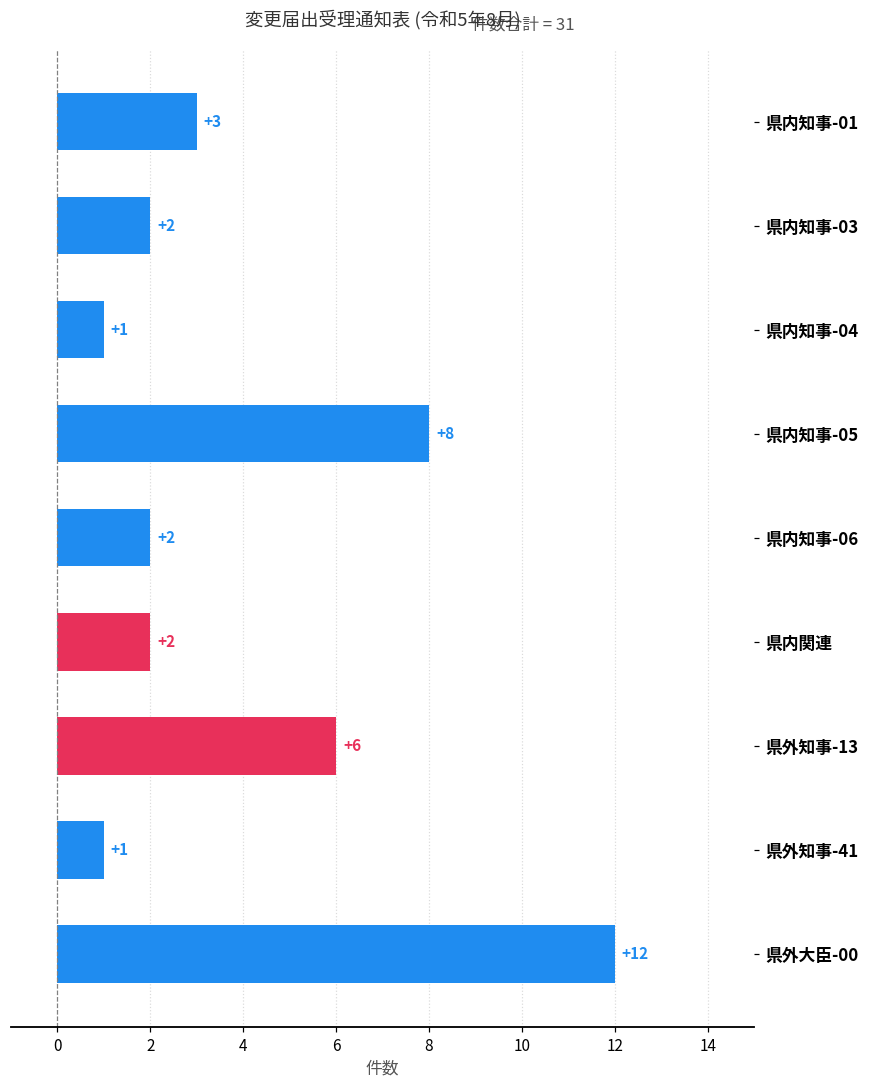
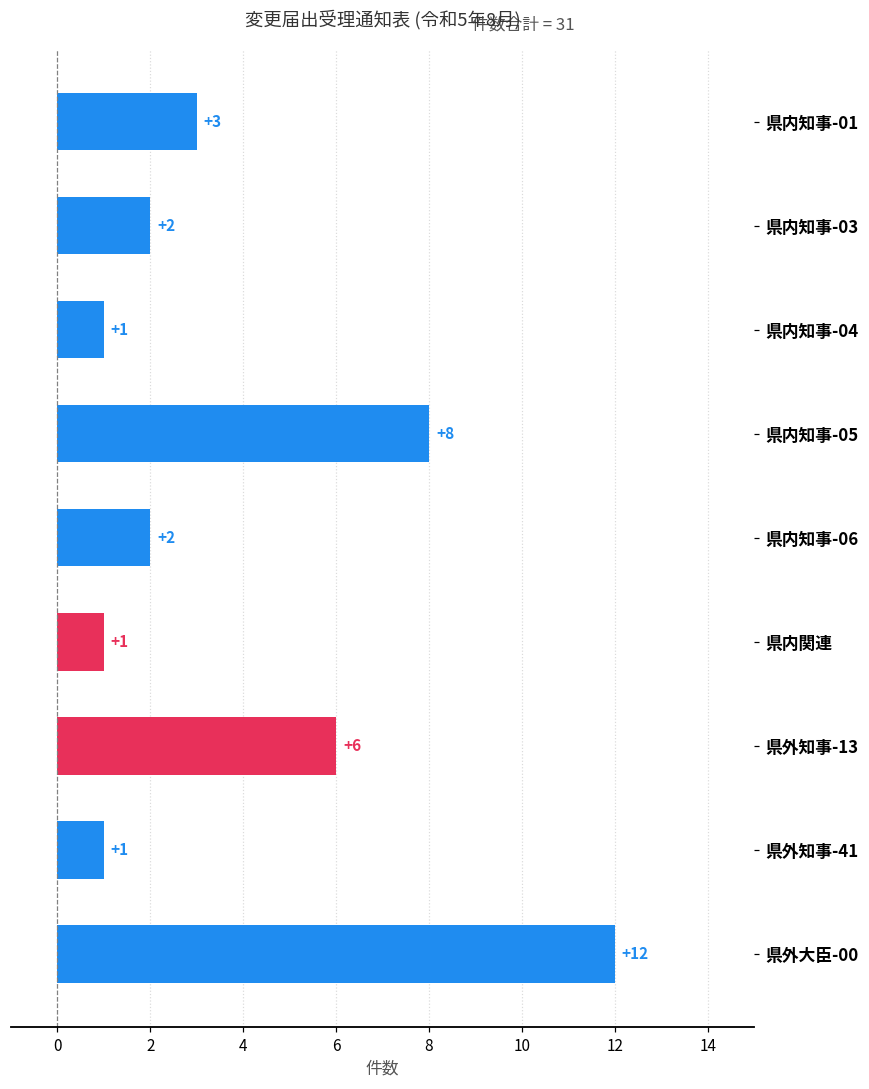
  {
    "県内知事-01": "+3",
    "県内知事-03": "+2",
    "県内知事-04": "+1",
    "県内知事-05": "+8",
    "県内知事-06": "+2",
-   "県内関連": "+2",
+   "県内関連": "+1",
    "県外知事-13": "+6",
    "県外知事-41": "+1",
    "県外大臣-00": "+12"
  }
